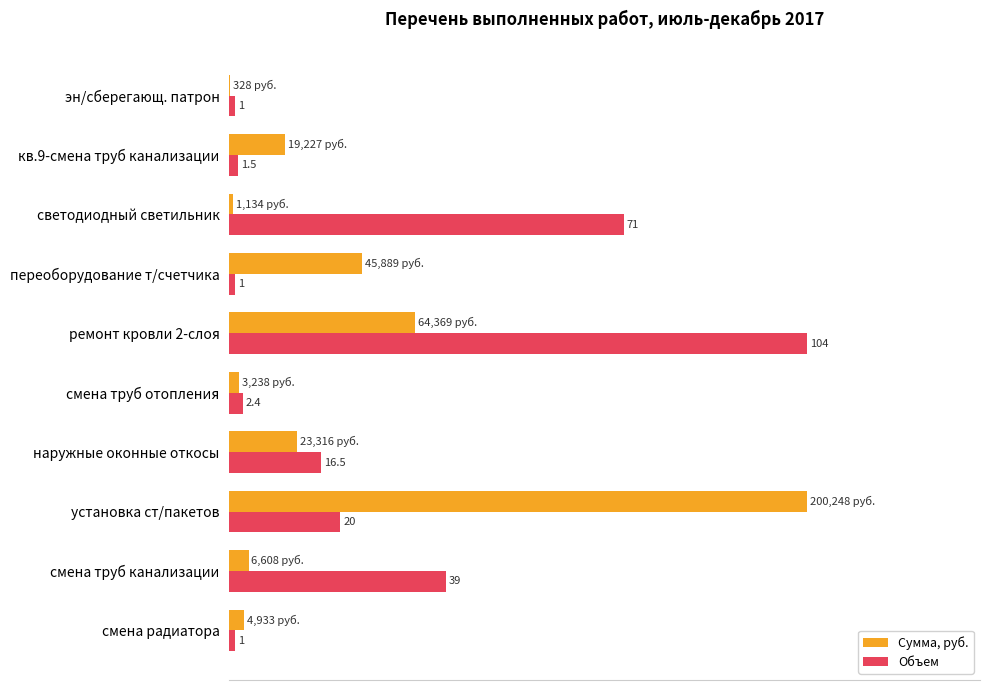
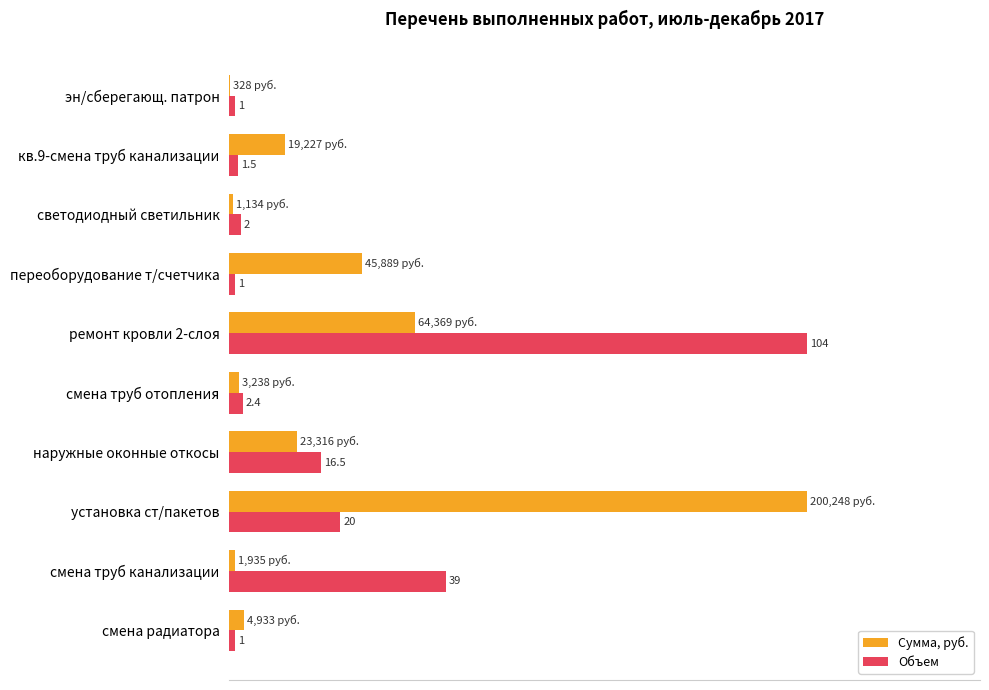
  {
    "Сумма, руб.": {
-     "смена труб канализации": "6,608"
+     "смена труб канализации": "1,935"
    },
    "Объем": {
      "эн/сберегающ. патрон": "1",
-     "светодиодный светильник": "71",
+     "светодиодный светильник": "2",
      "переоборудование т/счетчика": "1",
      "смена радиатора": "1"
    }
  }
